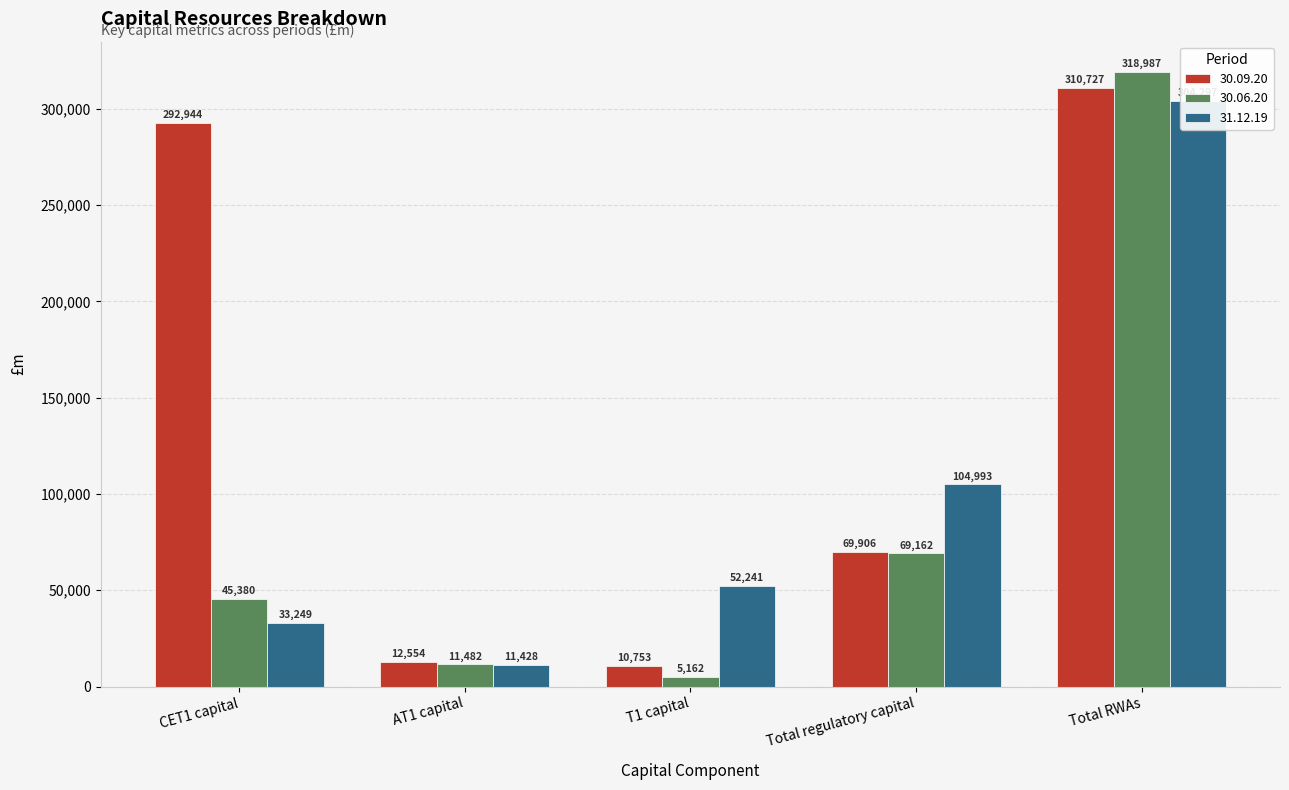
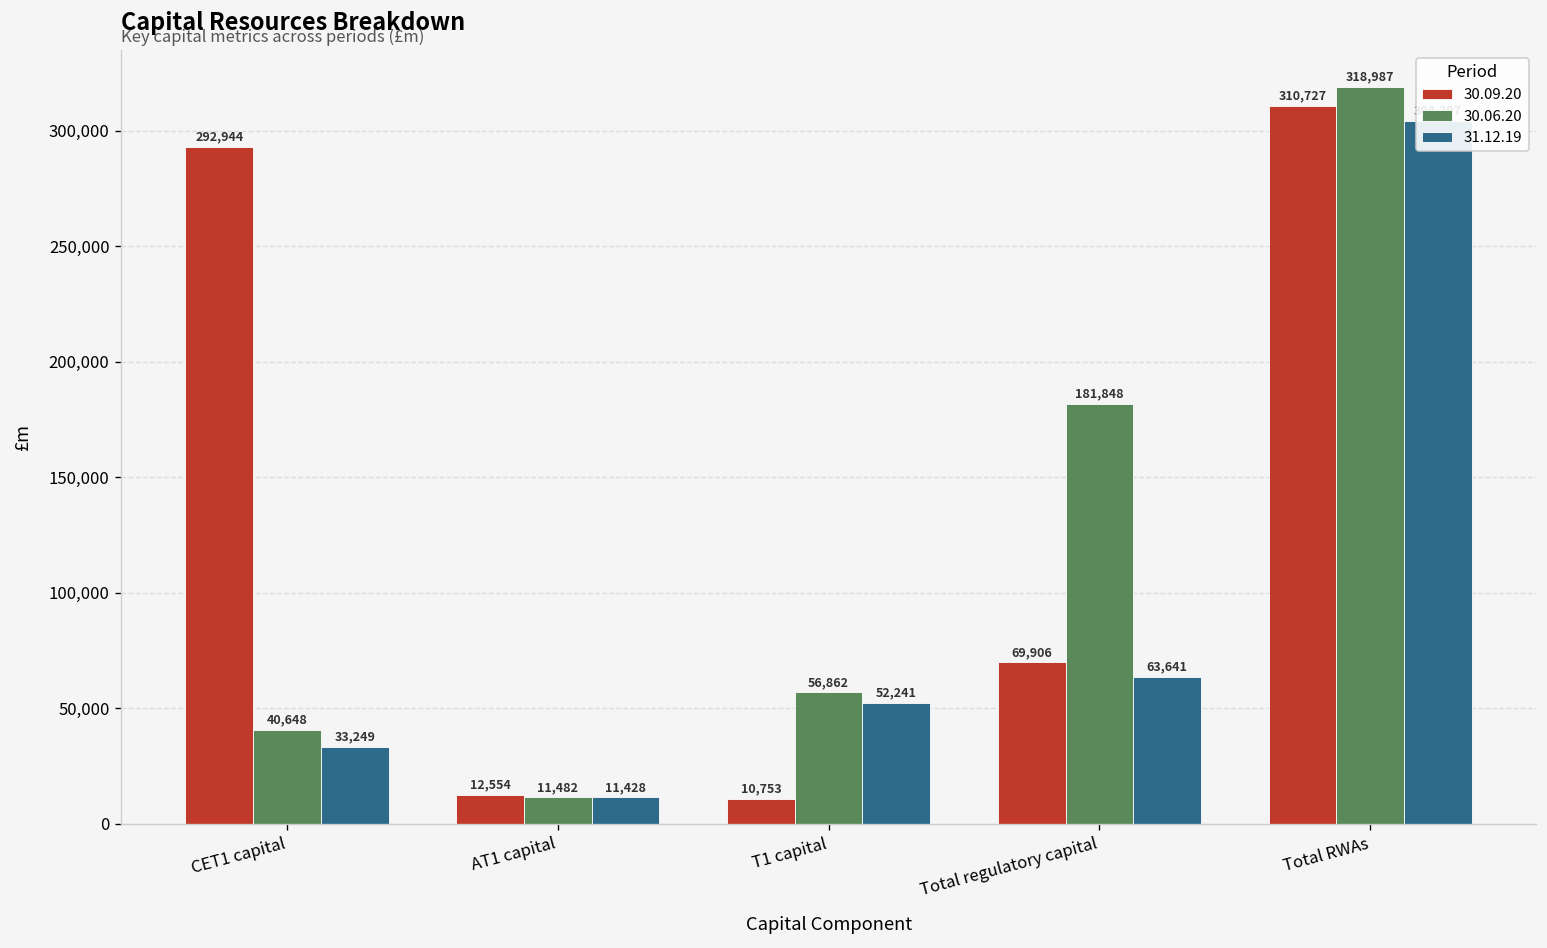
  {
    "30.09.20": {
      "CET1 capital": "292,944",
      "AT1 capital": "12,554",
      "T1 capital": "10,753",
      "Total regulatory capital": "69,906",
      "Total RWAs": "310,727"
    },
    "30.06.20": {
-     "CET1 capital": "45,380",
+     "CET1 capital": "40,648",
      "AT1 capital": "11,482",
-     "T1 capital": "5,162",
-     "Total regulatory capital": "69,162",
+     "T1 capital": "56,862",
+     "Total regulatory capital": "181,848",
      "Total RWAs": "318,987"
    },
    "31.12.19": {
      "CET1 capital": "33,249",
      "AT1 capital": "11,428",
      "T1 capital": "52,241",
-     "Total regulatory capital": "104,993"
+     "Total regulatory capital": "63,641"
    }
  }
